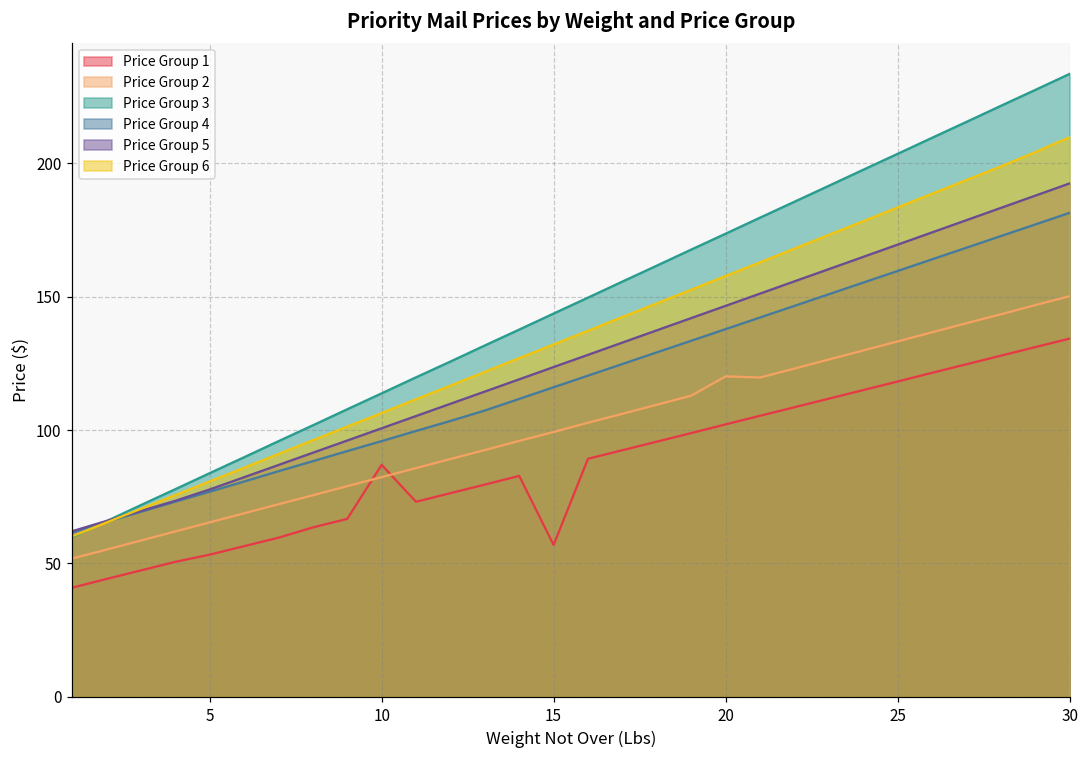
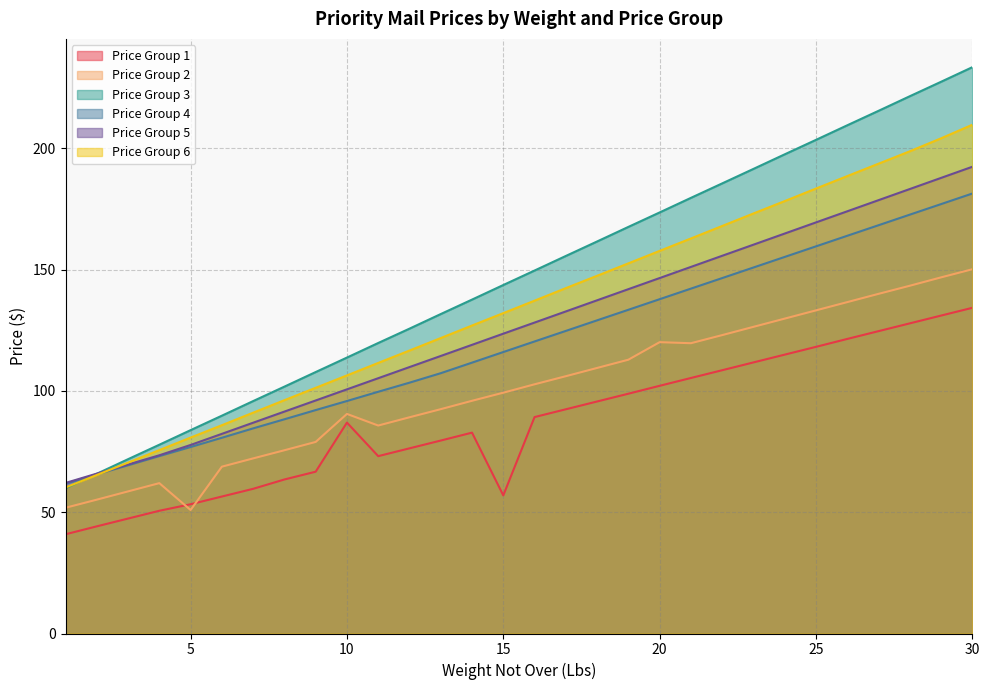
  {
    "Price Group 1": {
      "5": 53,
      "10": 87,
      "15": 57,
      "20": 102,
      "25": 118,
      "30": 134
    },
    "Price Group 2": {
-     "5": 65,
-     "10": 82,
+     "5": 51,
+     "10": 91,
      "15": 99,
      "20": 120,
      "25": 133,
      "30": 150
    },
    "Price Group 6": {
      "5": 81,
      "10": 106,
      "15": 132,
      "20": 158,
      "25": 183,
      "30": 210
    }
  }
